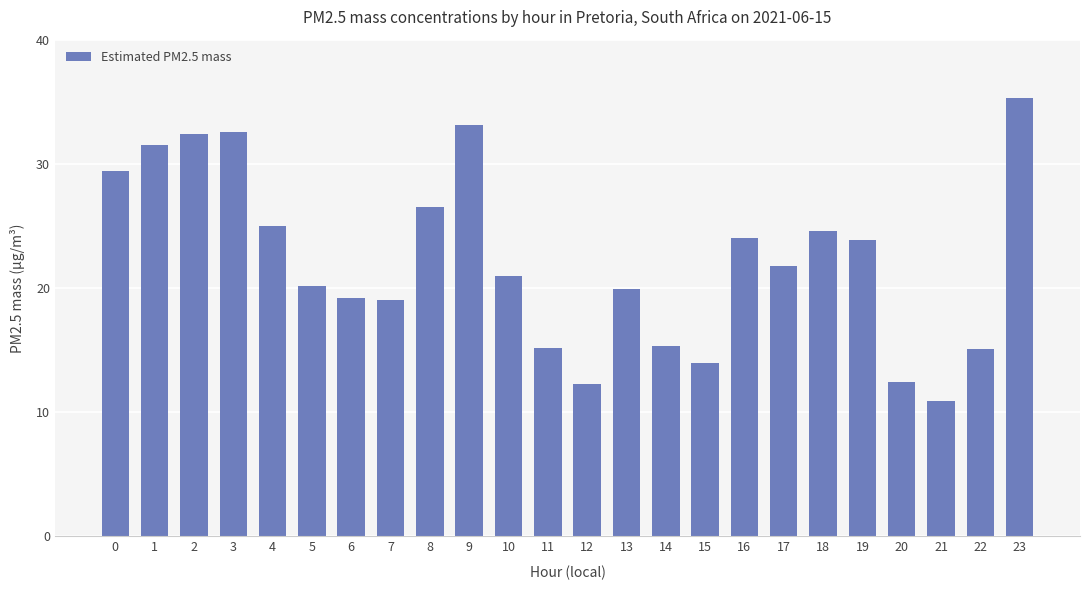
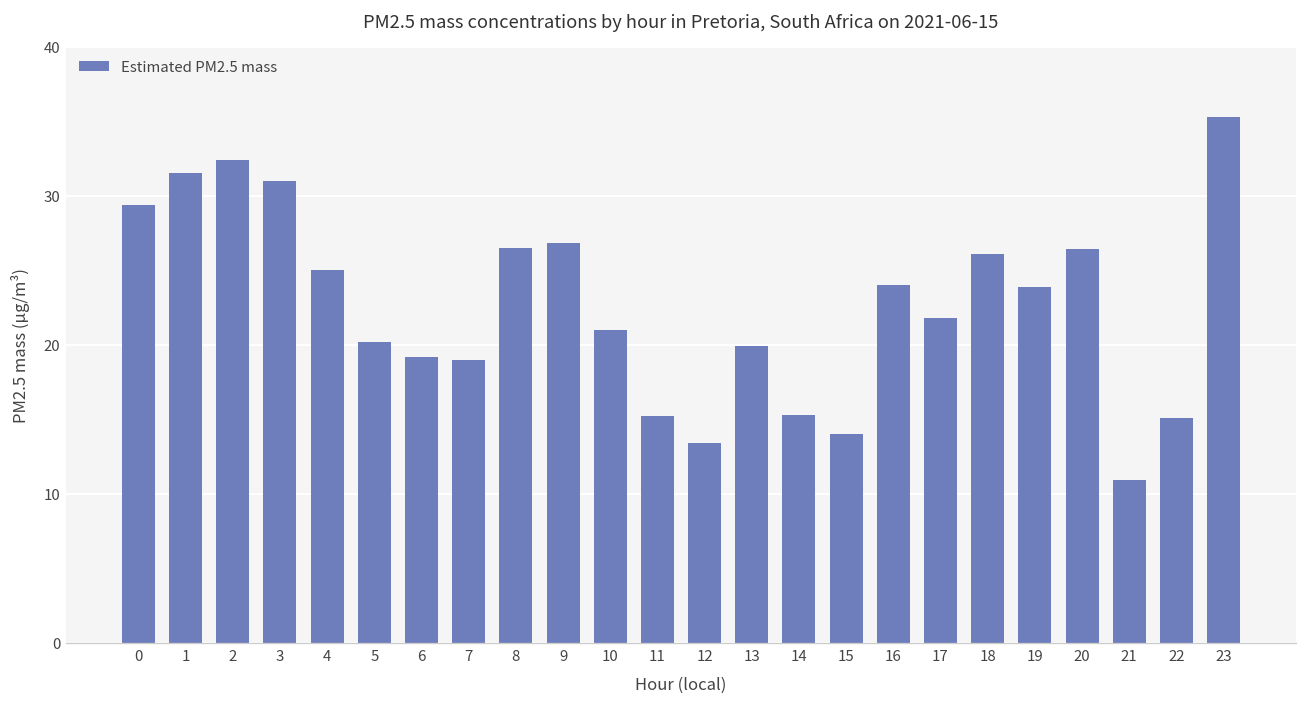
  {
    "0": 29.4,
    "1": 31.5,
    "2": 32.4,
-   "3": 32.6,
+   "3": 31.0,
    "4": 25.0,
    "5": 20.2,
    "6": 19.2,
    "7": 19.0,
    "8": 26.5,
-   "9": 33.1,
+   "9": 26.8,
    "10": 21.0,
    "11": 15.2,
-   "12": 12.3,
+   "12": 13.4,
    "13": 19.9,
    "14": 15.3,
    "15": 14.0,
    "16": 24.0,
    "17": 21.8,
-   "18": 24.6,
+   "18": 26.1,
    "19": 23.9,
-   "20": 12.4,
+   "20": 26.4,
    "21": 10.9,
    "22": 15.1,
    "23": 35.3
  }
